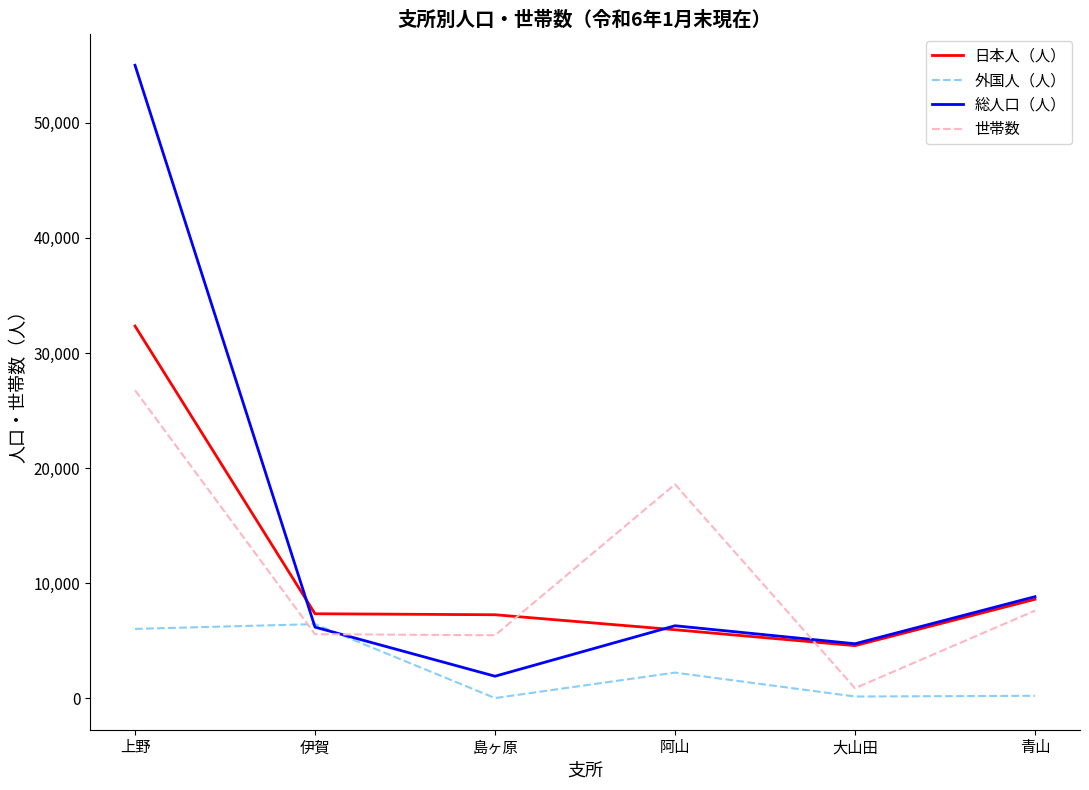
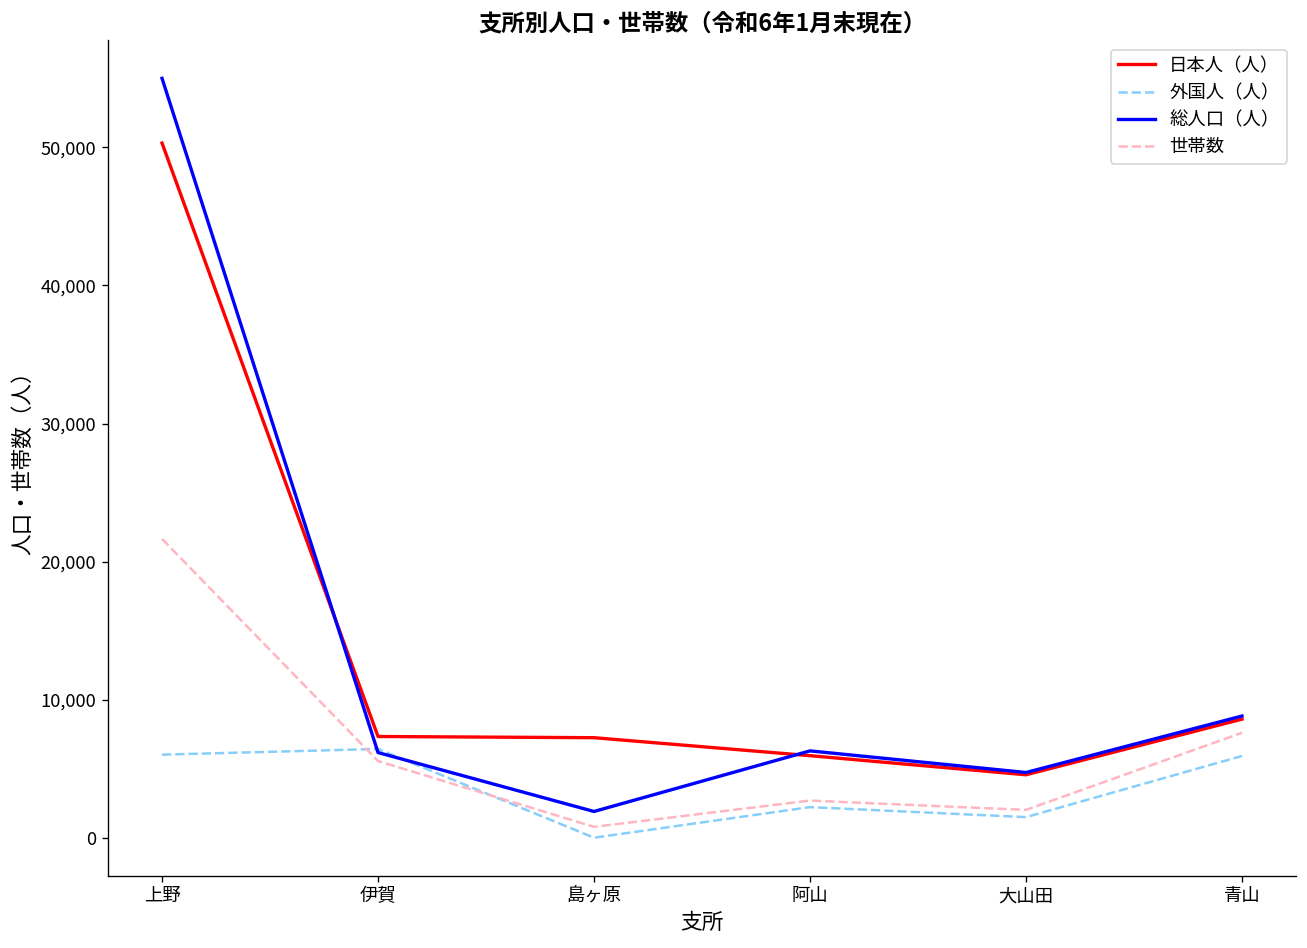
  {
    "日本人（人）": {
-     "上野": "32,300",
+     "上野": "50,300",
      "伊賀": "7,400",
      "島ヶ原": "7,300",
      "阿山": "6,000",
      "青山": "8,600"
    },
    "外国人（人）": {
      "上野": "6,000",
      "伊賀": "6,500",
      "島ヶ原": "0",
      "阿山": "2,200",
-     "大山田": "200",
-     "青山": "200"
+     "大山田": "1,500",
+     "青山": "5,900"
    },
    "総人口（人）": {
      "上野": "55,000",
      "伊賀": "6,200",
      "島ヶ原": "1,900",
      "阿山": "6,300",
      "青山": "8,800"
    },
    "世帯数": {
-     "上野": "26,800",
+     "上野": "21,700",
      "伊賀": "5,600",
-     "島ヶ原": "5,500",
-     "阿山": "18,600",
-     "大山田": "900",
+     "島ヶ原": "800",
+     "阿山": "2,700",
+     "大山田": "2,000",
      "青山": "7,600"
    }
  }
